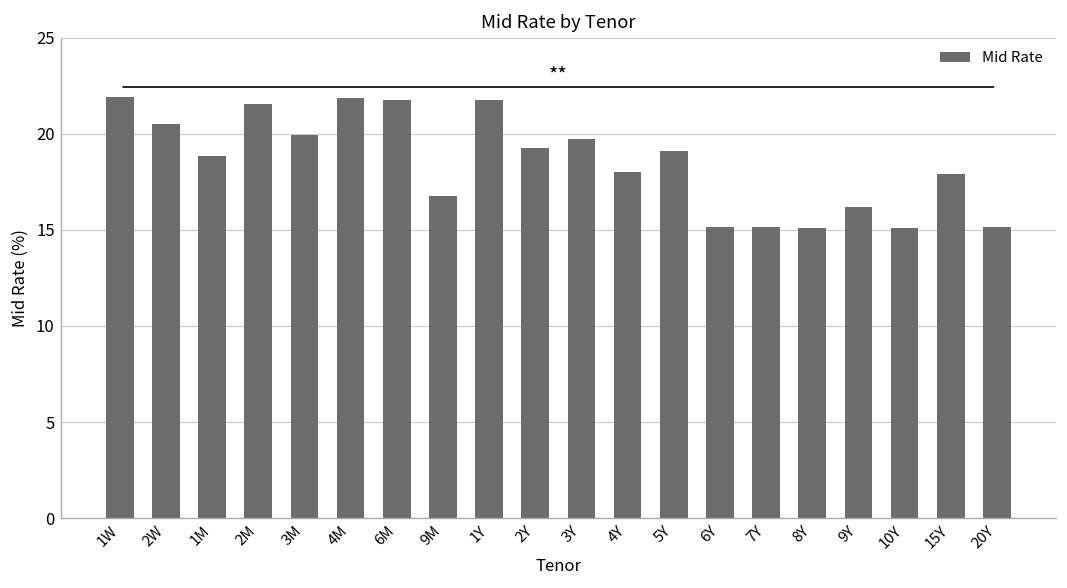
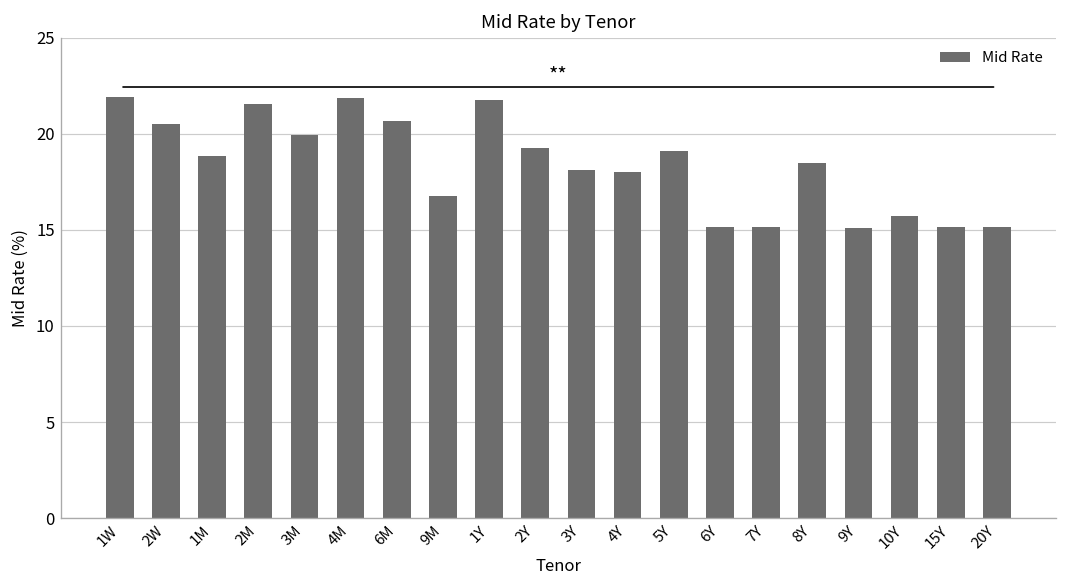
  {
    "1W": 21.9,
    "2W": 20.5,
    "1M": 18.8,
    "2M": 21.6,
    "3M": 19.9,
    "4M": 21.9,
-   "6M": 21.8,
+   "6M": 20.7,
    "9M": 16.7,
    "1Y": 21.7,
    "2Y": 19.3,
-   "3Y": 19.7,
+   "3Y": 18.1,
    "4Y": 18.0,
    "5Y": 19.1,
    "6Y": 15.1,
    "7Y": 15.1,
-   "8Y": 15.1,
-   "9Y": 16.2,
-   "10Y": 15.1,
-   "15Y": 17.9,
+   "8Y": 18.5,
+   "9Y": 15.1,
+   "10Y": 15.7,
+   "15Y": 15.2,
    "20Y": 15.2
  }
